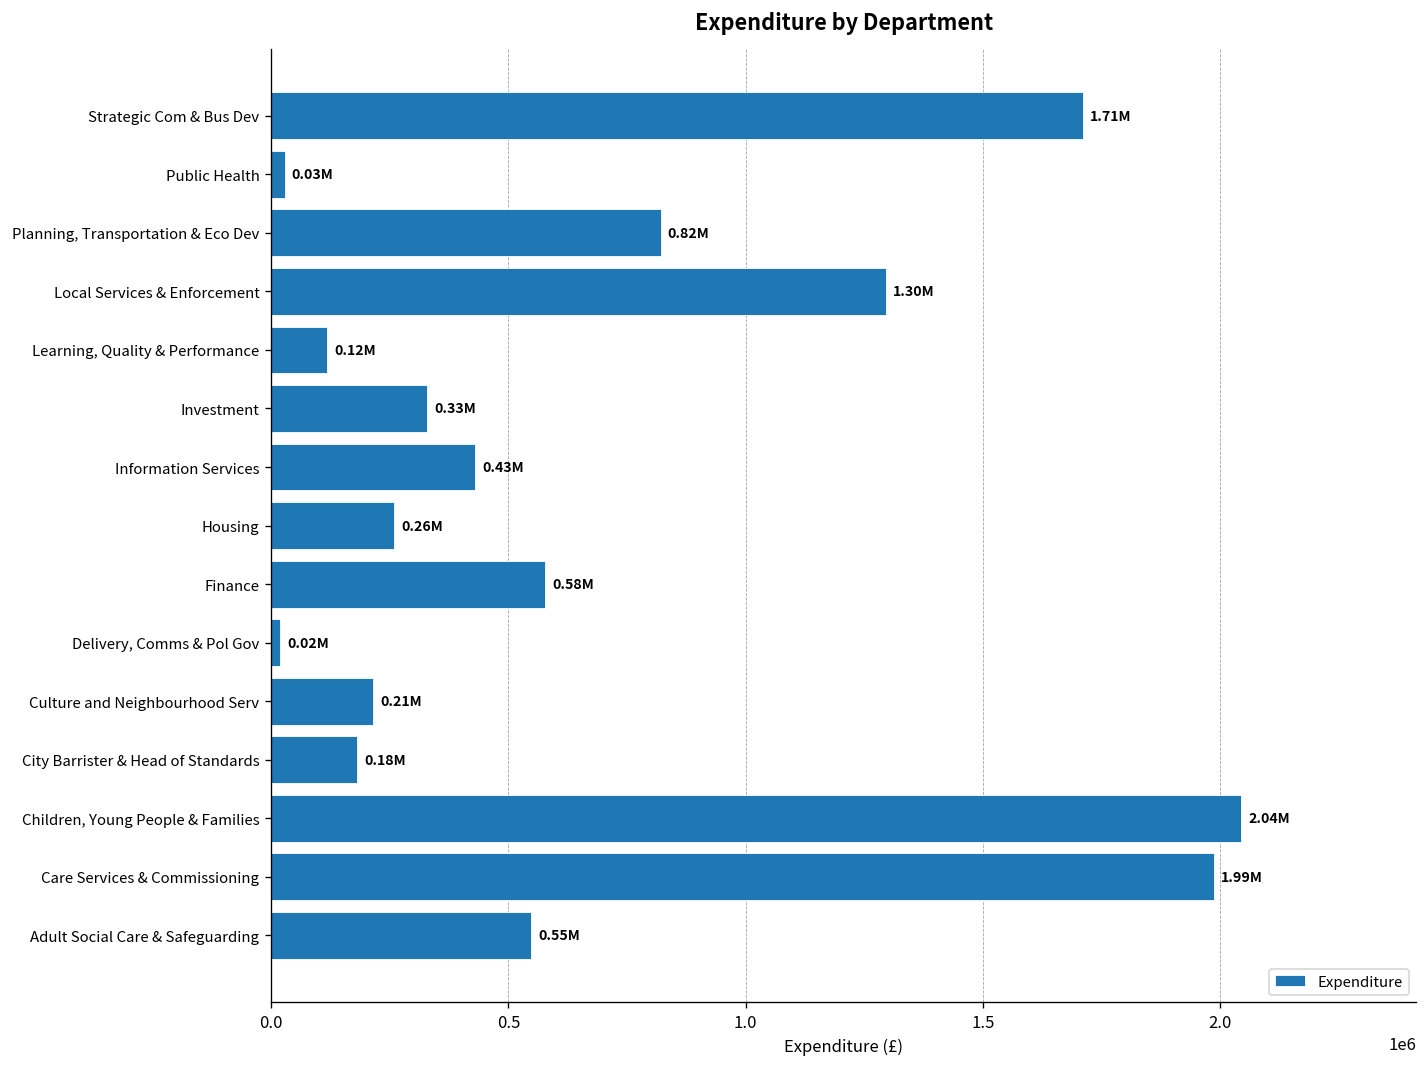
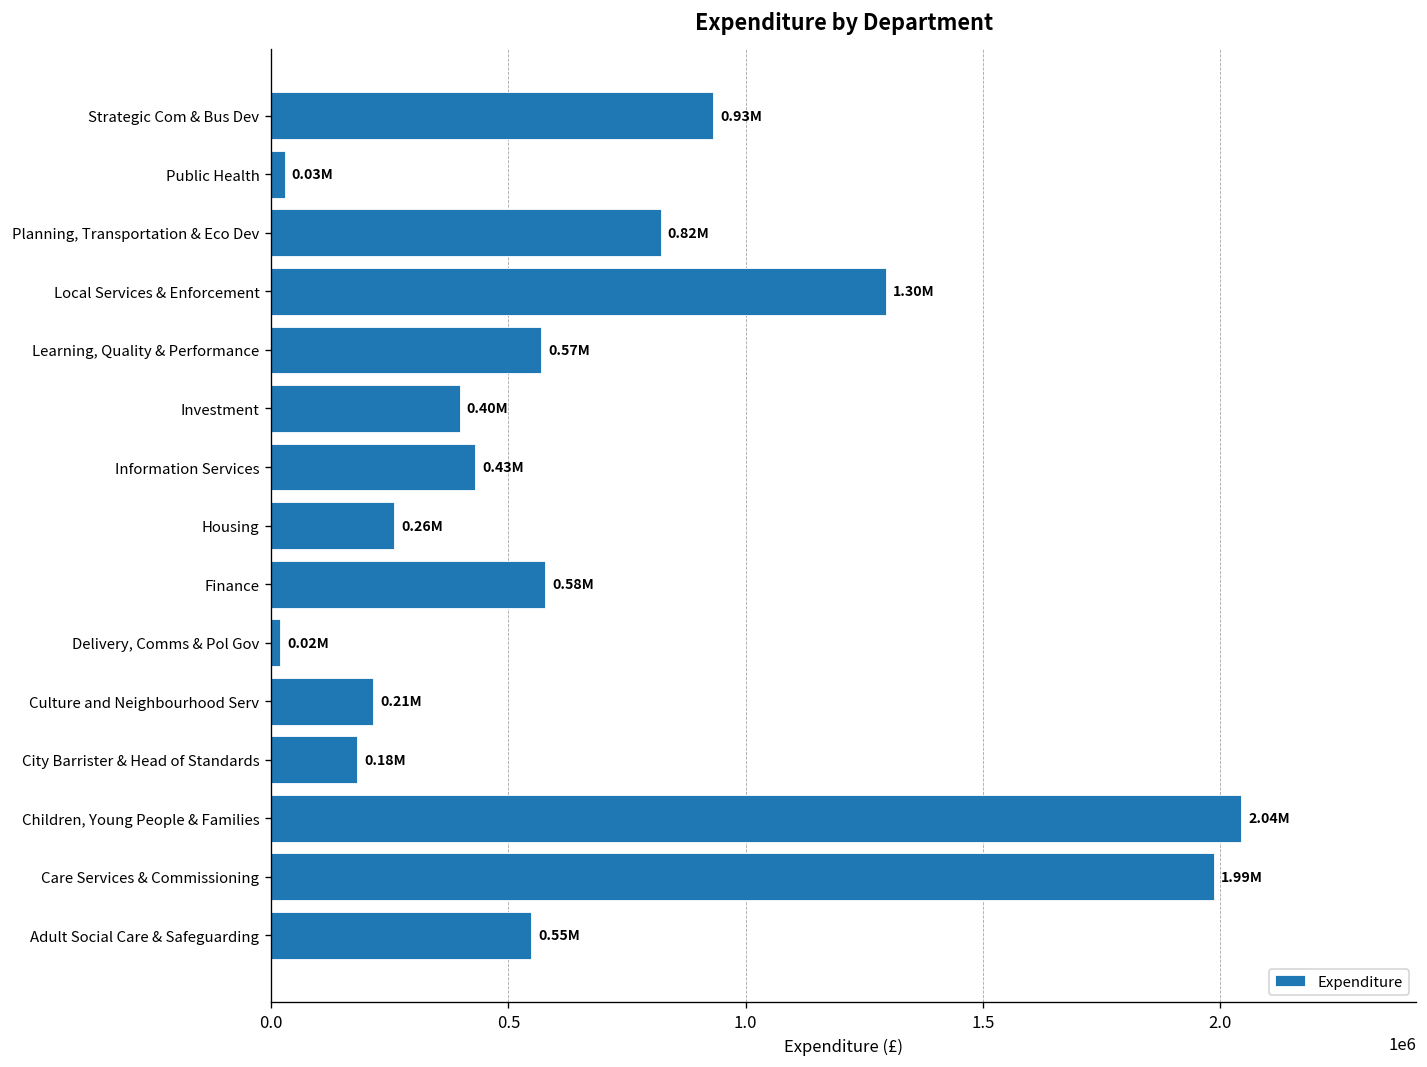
  {
-   "Strategic Com & Bus Dev": "1.71M",
+   "Strategic Com & Bus Dev": "0.93M",
    "Public Health": "0.03M",
    "Planning, Transportation & Eco Dev": "0.82M",
    "Local Services & Enforcement": "1.30M",
-   "Learning, Quality & Performance": "0.12M",
-   "Investment": "0.33M",
+   "Learning, Quality & Performance": "0.57M",
+   "Investment": "0.40M",
    "Information Services": "0.43M",
    "Housing": "0.26M",
    "Finance": "0.58M",
    "Delivery, Comms & Pol Gov": "0.02M",
    "Culture and Neighbourhood Serv": "0.21M",
    "City Barrister & Head of Standards": "0.18M",
    "Children, Young People & Families": "2.04M",
    "Care Services & Commissioning": "1.99M",
    "Adult Social Care & Safeguarding": "0.55M"
  }
